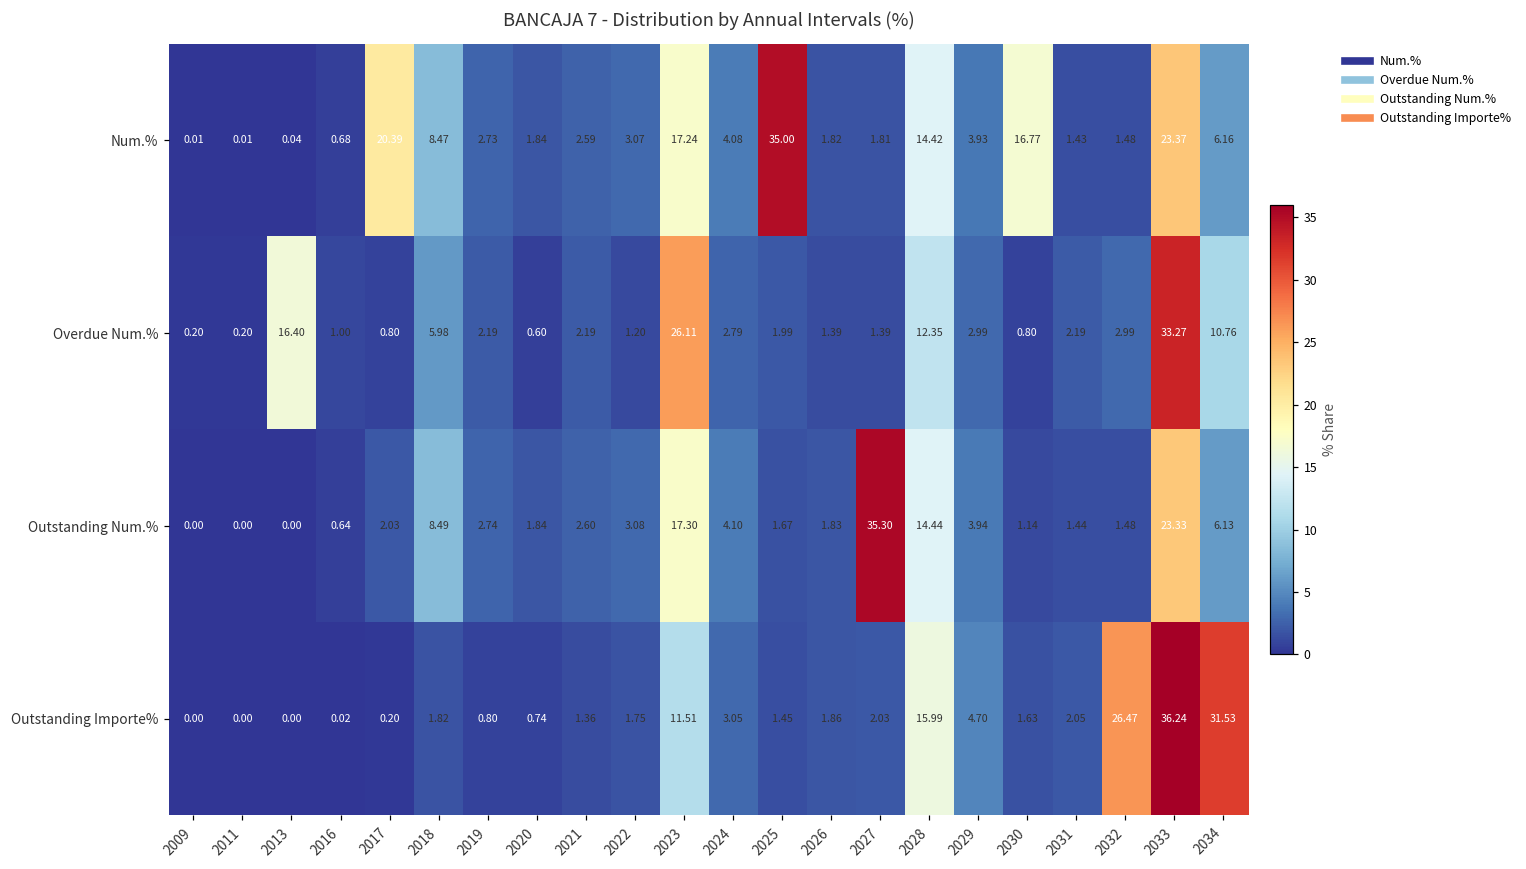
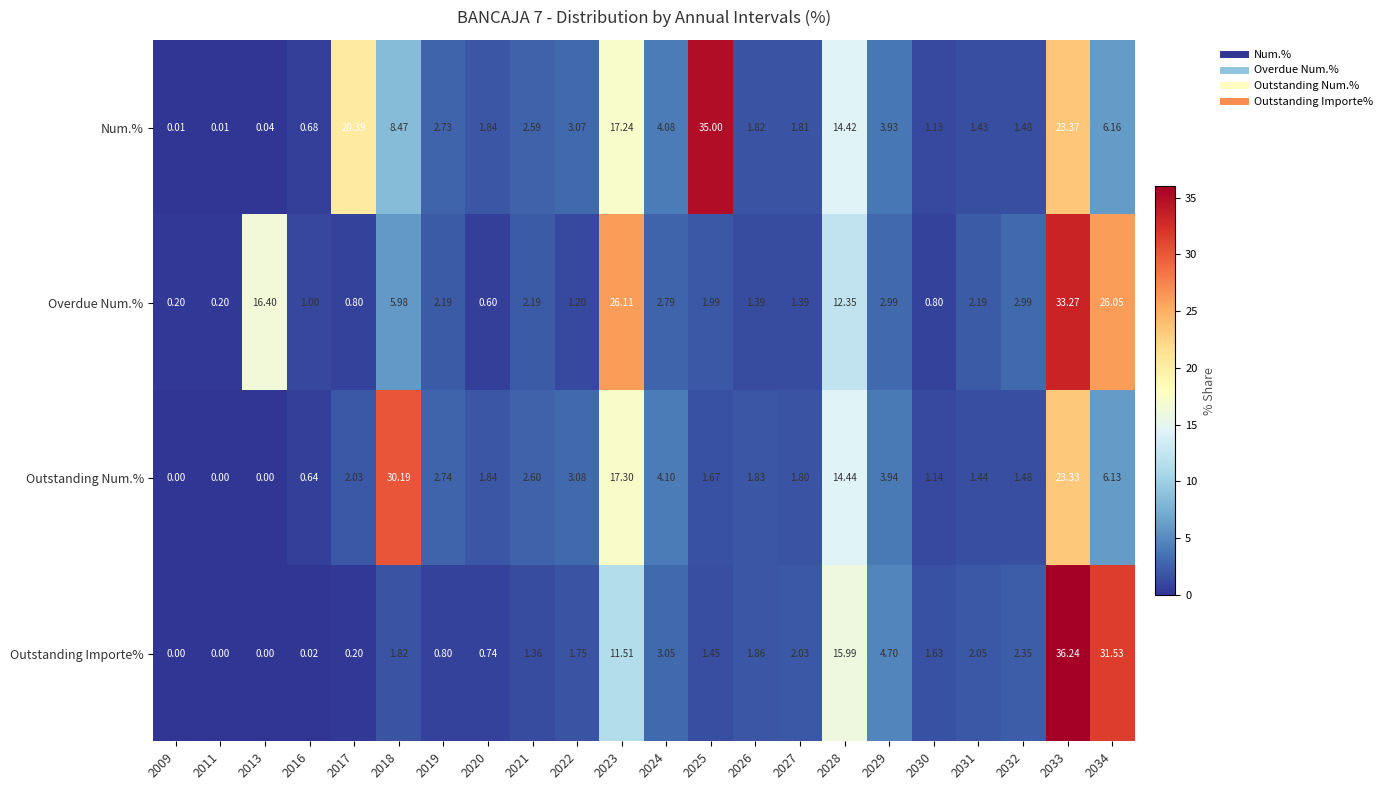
  {
    "Num.%": {
      "2009": 0.01,
      "2011": 0.01,
      "2013": 0.04,
      "2016": 0.68,
      "2017": 20.39,
      "2018": 8.47,
      "2019": 2.73,
      "2020": 1.84,
      "2021": 2.59,
      "2022": 3.07,
      "2023": 17.24,
      "2024": 4.08,
      "2025": 35.00,
      "2026": 1.82,
      "2027": 1.81,
      "2028": 14.42,
      "2029": 3.93,
-     "2030": 16.77,
+     "2030": 1.13,
      "2031": 1.43,
      "2032": 1.48,
      "2033": 23.37,
      "2034": 6.16
    },
    "Overdue Num.%": {
      "2009": 0.20,
      "2011": 0.20,
      "2013": 16.40,
      "2016": 1.00,
      "2017": 0.80,
      "2018": 5.98,
      "2019": 2.19,
      "2020": 0.60,
      "2021": 2.19,
      "2022": 1.20,
      "2023": 26.11,
      "2024": 2.79,
      "2025": 1.99,
      "2026": 1.39,
      "2027": 1.39,
      "2028": 12.35,
      "2029": 2.99,
      "2030": 0.80,
      "2031": 2.19,
      "2032": 2.99,
      "2033": 33.27,
-     "2034": 10.76
+     "2034": 26.05
    },
    "Outstanding Num.%": {
      "2009": 0.00,
      "2011": 0.00,
      "2013": 0.00,
      "2016": 0.64,
      "2017": 2.03,
-     "2018": 8.49,
+     "2018": 30.19,
      "2019": 2.74,
      "2020": 1.84,
      "2021": 2.60,
      "2022": 3.08,
      "2023": 17.30,
      "2024": 4.10,
      "2025": 1.67,
      "2026": 1.83,
-     "2027": 35.30,
+     "2027": 1.80,
      "2028": 14.44,
      "2029": 3.94,
      "2030": 1.14,
      "2031": 1.44,
      "2032": 1.48,
      "2033": 23.33,
      "2034": 6.13
    },
    "Outstanding Importe%": {
      "2009": 0.00,
      "2011": 0.00,
      "2013": 0.00,
      "2016": 0.02,
      "2017": 0.20,
      "2018": 1.82,
      "2019": 0.80,
      "2020": 0.74,
      "2021": 1.36,
      "2022": 1.75,
      "2023": 11.51,
      "2024": 3.05,
      "2025": 1.45,
      "2026": 1.86,
      "2027": 2.03,
      "2028": 15.99,
      "2029": 4.70,
      "2030": 1.63,
      "2031": 2.05,
-     "2032": 26.47,
+     "2032": 2.35,
      "2033": 36.24,
      "2034": 31.53
    }
  }
